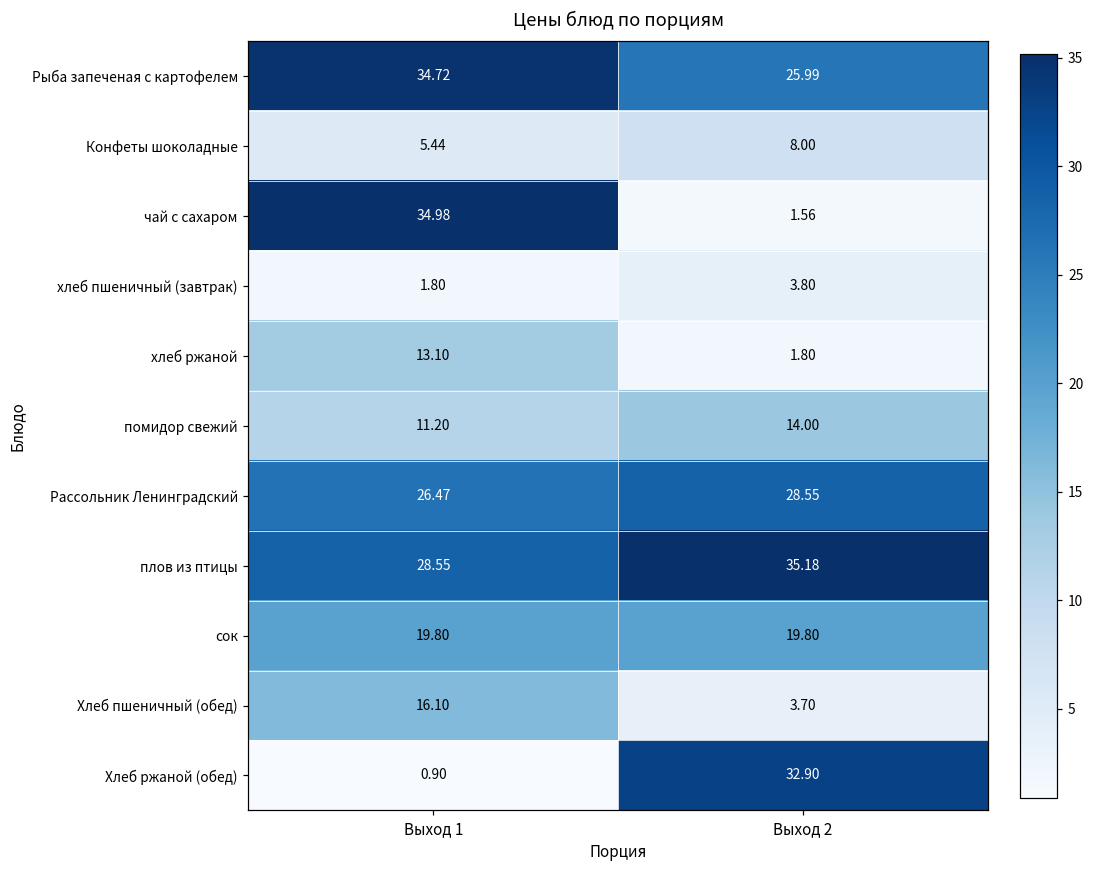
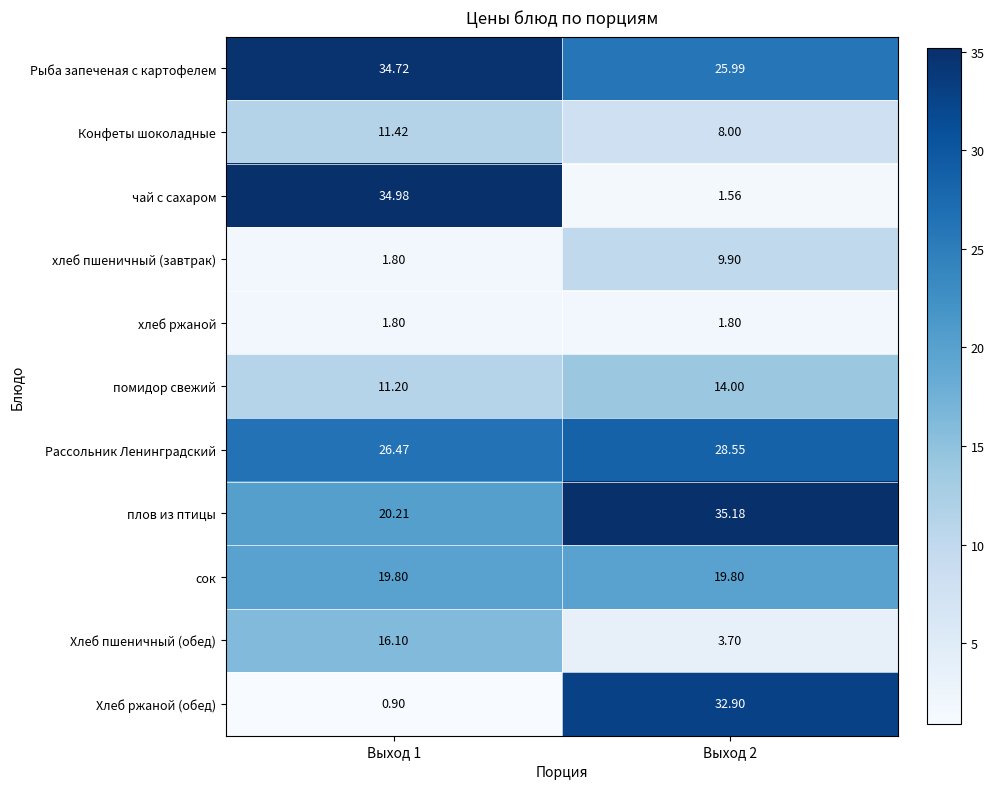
  {
    "Рыба запеченая с картофелем": {
      "Выход 1": 34.72,
      "Выход 2": 25.99
    },
    "Конфеты шоколадные": {
-     "Выход 1": 5.44,
+     "Выход 1": 11.42,
      "Выход 2": 8.00
    },
    "чай с сахаром": {
      "Выход 1": 34.98,
      "Выход 2": 1.56
    },
    "хлеб пшеничный (завтрак)": {
      "Выход 1": 1.80,
-     "Выход 2": 3.80
+     "Выход 2": 9.90
    },
    "хлеб ржаной": {
-     "Выход 1": 13.10,
+     "Выход 1": 1.80,
      "Выход 2": 1.80
    },
    "помидор свежий": {
      "Выход 1": 11.20,
      "Выход 2": 14.00
    },
    "Рассольник Ленинградский": {
      "Выход 1": 26.47,
      "Выход 2": 28.55
    },
    "плов из птицы": {
-     "Выход 1": 28.55,
+     "Выход 1": 20.21,
      "Выход 2": 35.18
    },
    "сок": {
      "Выход 1": 19.80,
      "Выход 2": 19.80
    },
    "Хлеб пшеничный (обед)": {
      "Выход 1": 16.10,
      "Выход 2": 3.70
    },
    "Хлеб ржаной (обед)": {
      "Выход 1": 0.90,
      "Выход 2": 32.90
    }
  }
